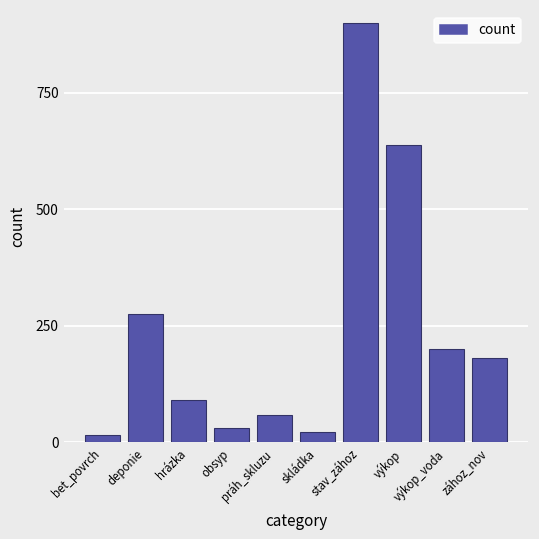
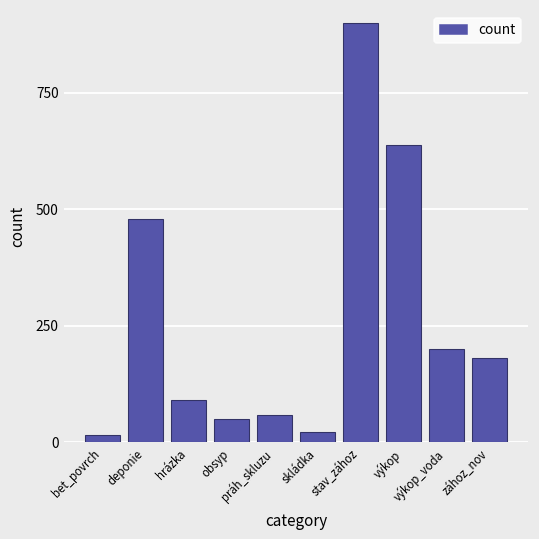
  {
    "bet_povrch": 20,
-   "deponie": 280,
+   "deponie": 480,
    "hrázka": 90,
-   "obsyp": 30,
+   "obsyp": 50,
    "práh_skluzu": 60,
    "skládka": 20,
    "stav_zához": 900,
    "výkop": 640,
    "výkop_voda": 200,
    "zához_nov": 180
  }
